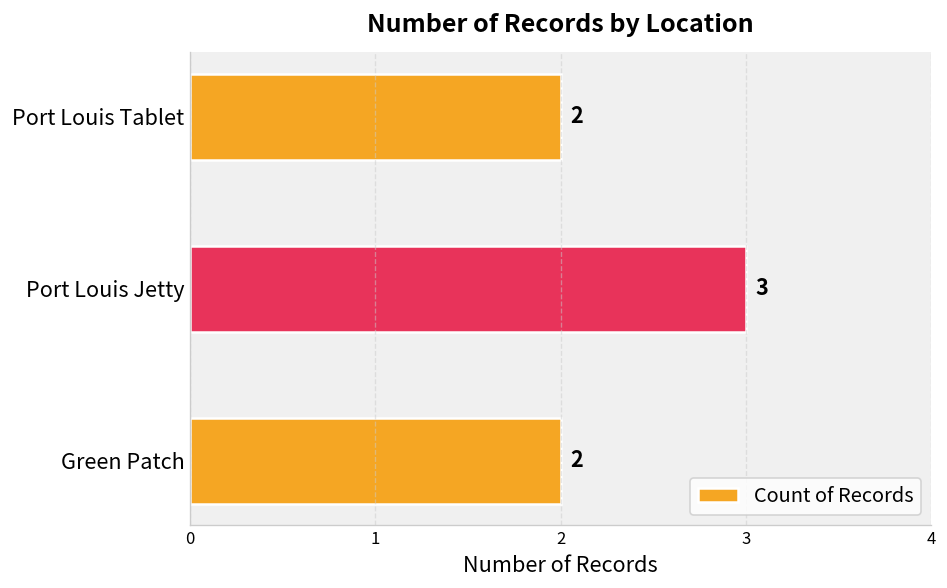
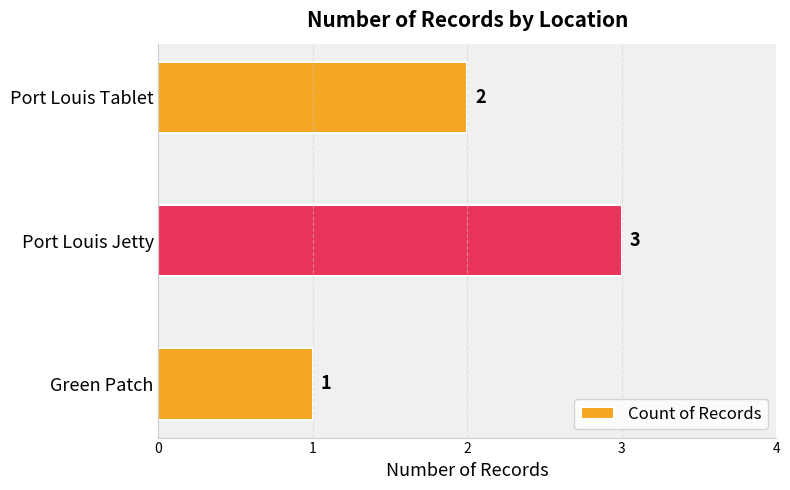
  {
    "Port Louis Tablet": 2,
    "Port Louis Jetty": 3,
-   "Green Patch": 2
+   "Green Patch": 1
  }
